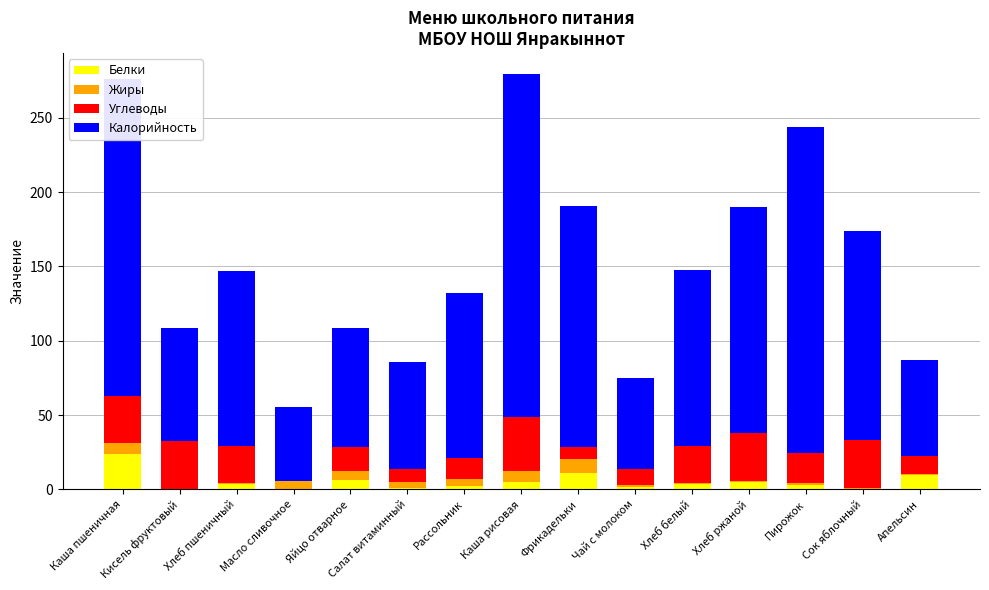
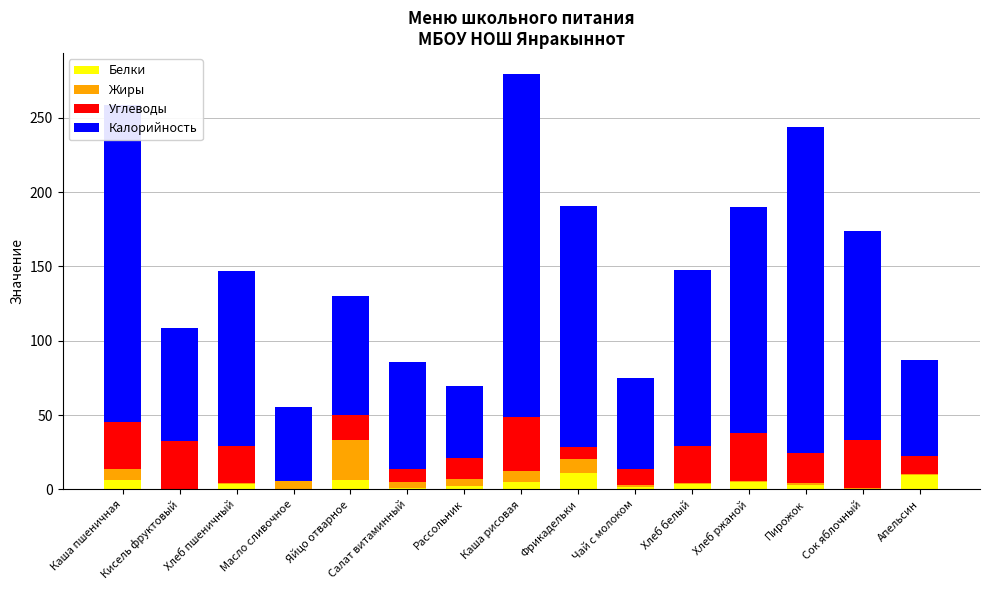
  {
    "Белки": {
-     "Каша пшеничная": 24,
+     "Каша пшеничная": 7,
      "Кисель фруктовый": 0,
      "Хлеб пшеничный": 4,
      "Яйцо отварное": 6,
      "Рассольник": 2,
      "Каша рисовая": 5,
      "Фрикадельки": 11,
      "Хлеб белый": 4,
      "Хлеб ржаной": 5,
      "Пирожок": 3,
      "Апельсин": 10
    },
    "Жиры": {
      "Каша пшеничная": 7,
      "Кисель фруктовый": 0,
      "Масло сливочное": 5,
-     "Яйцо отварное": 6,
+     "Яйцо отварное": 27,
      "Салат витаминный": 4,
      "Рассольник": 5,
      "Каша рисовая": 7,
      "Фрикадельки": 9
    },
    "Углеводы": {
      "Каша пшеничная": 32,
      "Кисель фруктовый": 32,
      "Хлеб пшеничный": 25,
      "Яйцо отварное": 16,
      "Салат витаминный": 9,
      "Рассольник": 14,
      "Каша рисовая": 36,
      "Фрикадельки": 8,
      "Чай с молоком": 11,
      "Хлеб белый": 25,
      "Хлеб ржаной": 32,
      "Пирожок": 20,
      "Сок яблочный": 33,
      "Апельсин": 12
    },
    "Калорийность": {
      "Кисель фруктовый": 76,
      "Хлеб пшеничный": 118,
      "Масло сливочное": 50,
      "Яйцо отварное": 80,
      "Салат витаминный": 72,
-     "Рассольник": 111,
+     "Рассольник": 49,
      "Каша рисовая": 231,
      "Фрикадельки": 162,
      "Чай с молоком": 61,
      "Хлеб белый": 118,
      "Хлеб ржаной": 152,
      "Пирожок": 219,
      "Сок яблочный": 140,
      "Апельсин": 65
    }
  }
